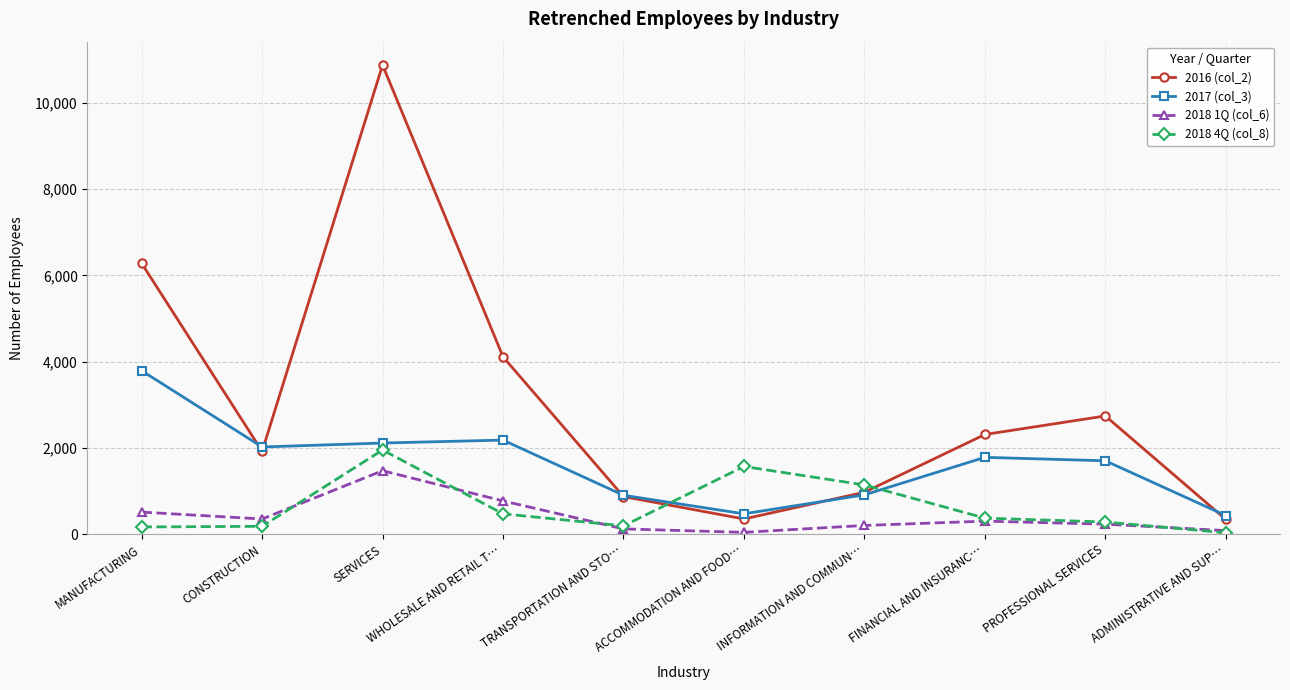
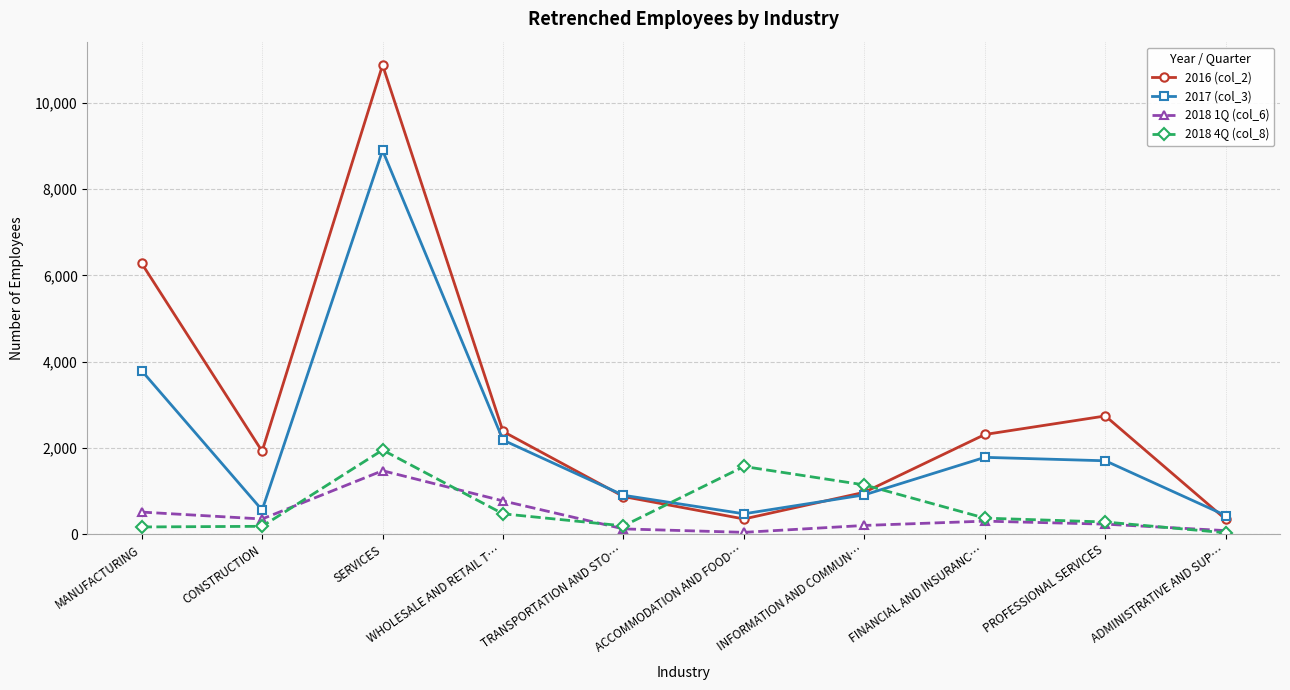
  {
    "2016 (col_2)": {
      "MANUFACTURING": "6,300",
      "CONSTRUCTION": "1,900",
      "SERVICES": "10,900",
-     "WHOLESALE AND RETAIL T…": "4,100",
+     "WHOLESALE AND RETAIL T…": "2,400",
      "ACCOMMODATION AND FOOD…": "400",
      "FINANCIAL AND INSURANC…": "2,300",
      "PROFESSIONAL SERVICES": "2,700",
      "ADMINISTRATIVE AND SUP…": "300"
    },
    "2017 (col_3)": {
      "MANUFACTURING": "3,800",
-     "CONSTRUCTION": "2,000",
-     "SERVICES": "2,100",
+     "CONSTRUCTION": "600",
+     "SERVICES": "8,900",
      "WHOLESALE AND RETAIL T…": "2,200",
      "ACCOMMODATION AND FOOD…": "500",
      "FINANCIAL AND INSURANC…": "1,800",
      "PROFESSIONAL SERVICES": "1,700",
      "ADMINISTRATIVE AND SUP…": "400"
    },
    "2018 1Q (col_6)": {
      "MANUFACTURING": "500",
      "CONSTRUCTION": "400",
      "SERVICES": "1,500",
      "WHOLESALE AND RETAIL T…": "800",
      "TRANSPORTATION AND STO…": "100",
      "ACCOMMODATION AND FOOD…": "0",
      "INFORMATION AND COMMUN…": "200",
      "FINANCIAL AND INSURANC…": "300"
    },
    "2018 4Q (col_8)": {
      "MANUFACTURING": "200",
      "CONSTRUCTION": "200",
      "SERVICES": "2,000",
      "WHOLESALE AND RETAIL T…": "500",
      "TRANSPORTATION AND STO…": "200",
      "ACCOMMODATION AND FOOD…": "1,600",
      "INFORMATION AND COMMUN…": "1,100",
      "FINANCIAL AND INSURANC…": "400"
    }
  }
